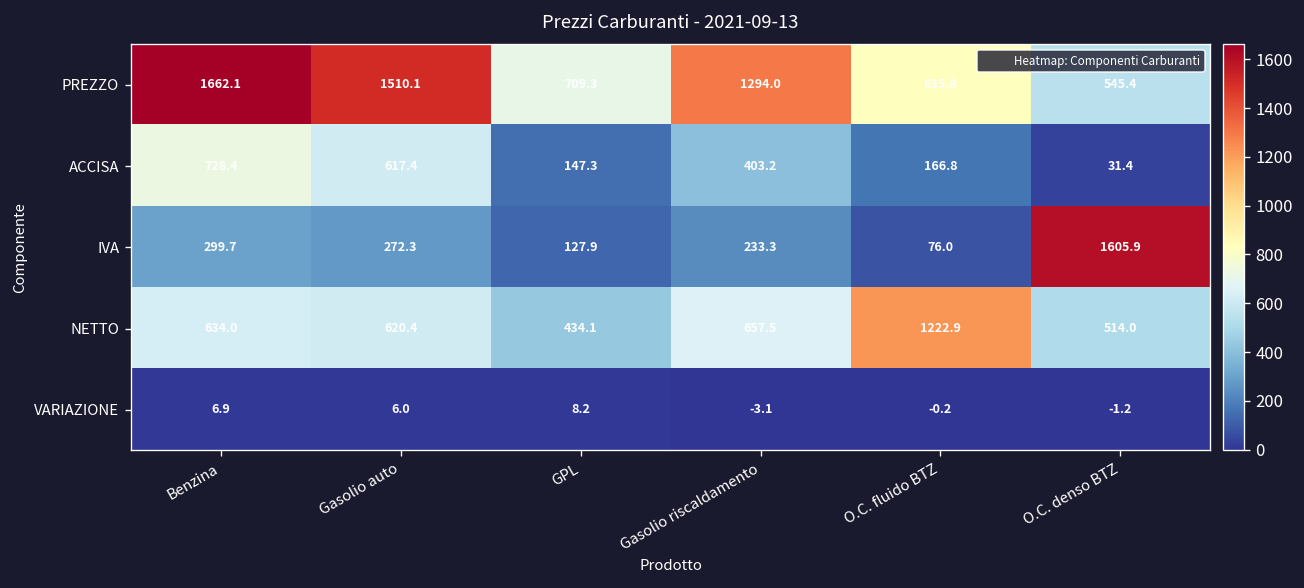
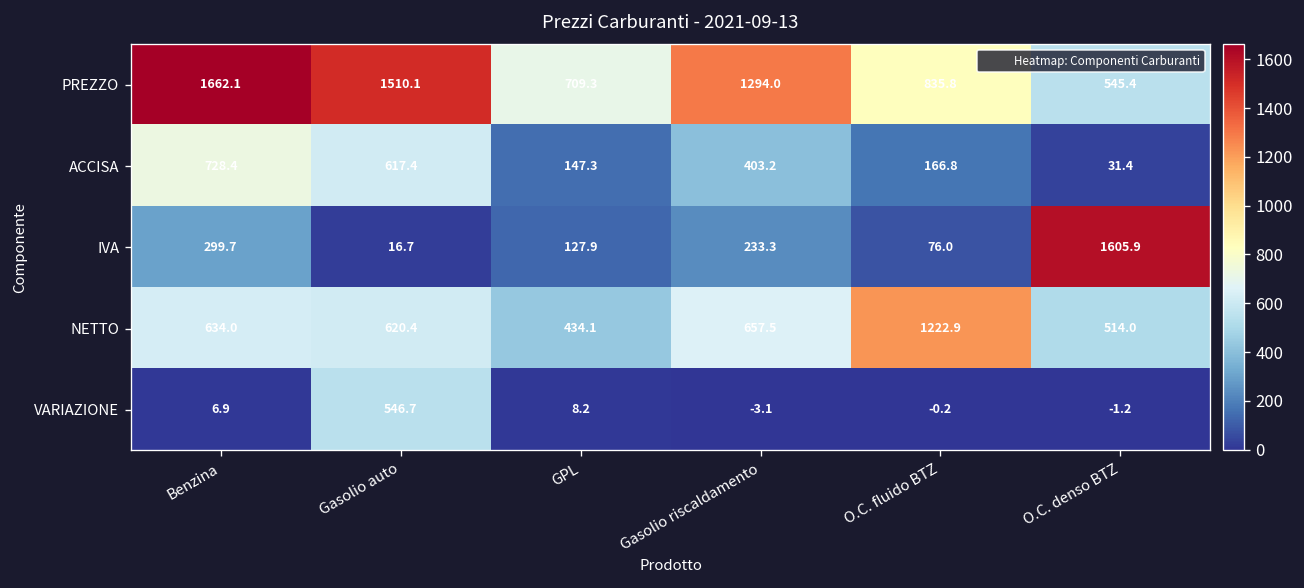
  {
    "PREZZO": {
      "Benzina": 1662.1,
      "Gasolio auto": 1510.1,
      "Gasolio riscaldamento": 1294.0,
      "O.C. fluido BTZ": 835.8,
      "O.C. denso BTZ": 545.4
    },
    "ACCISA": {
      "GPL": 147.3,
      "Gasolio riscaldamento": 403.2,
      "O.C. fluido BTZ": 166.8,
      "O.C. denso BTZ": 31.4
    },
    "IVA": {
      "Benzina": 299.7,
-     "Gasolio auto": 272.3,
+     "Gasolio auto": 16.7,
      "GPL": 127.9,
      "Gasolio riscaldamento": 233.3,
      "O.C. fluido BTZ": 76.0,
      "O.C. denso BTZ": 1605.9
    },
    "NETTO": {
      "GPL": 434.1,
      "O.C. fluido BTZ": 1222.9,
      "O.C. denso BTZ": 514.0
    },
    "VARIAZIONE": {
      "Benzina": 6.9,
-     "Gasolio auto": 6.0,
+     "Gasolio auto": 546.7,
      "GPL": 8.2,
      "Gasolio riscaldamento": -3.1,
      "O.C. fluido BTZ": -0.2,
      "O.C. denso BTZ": -1.2
    }
  }
